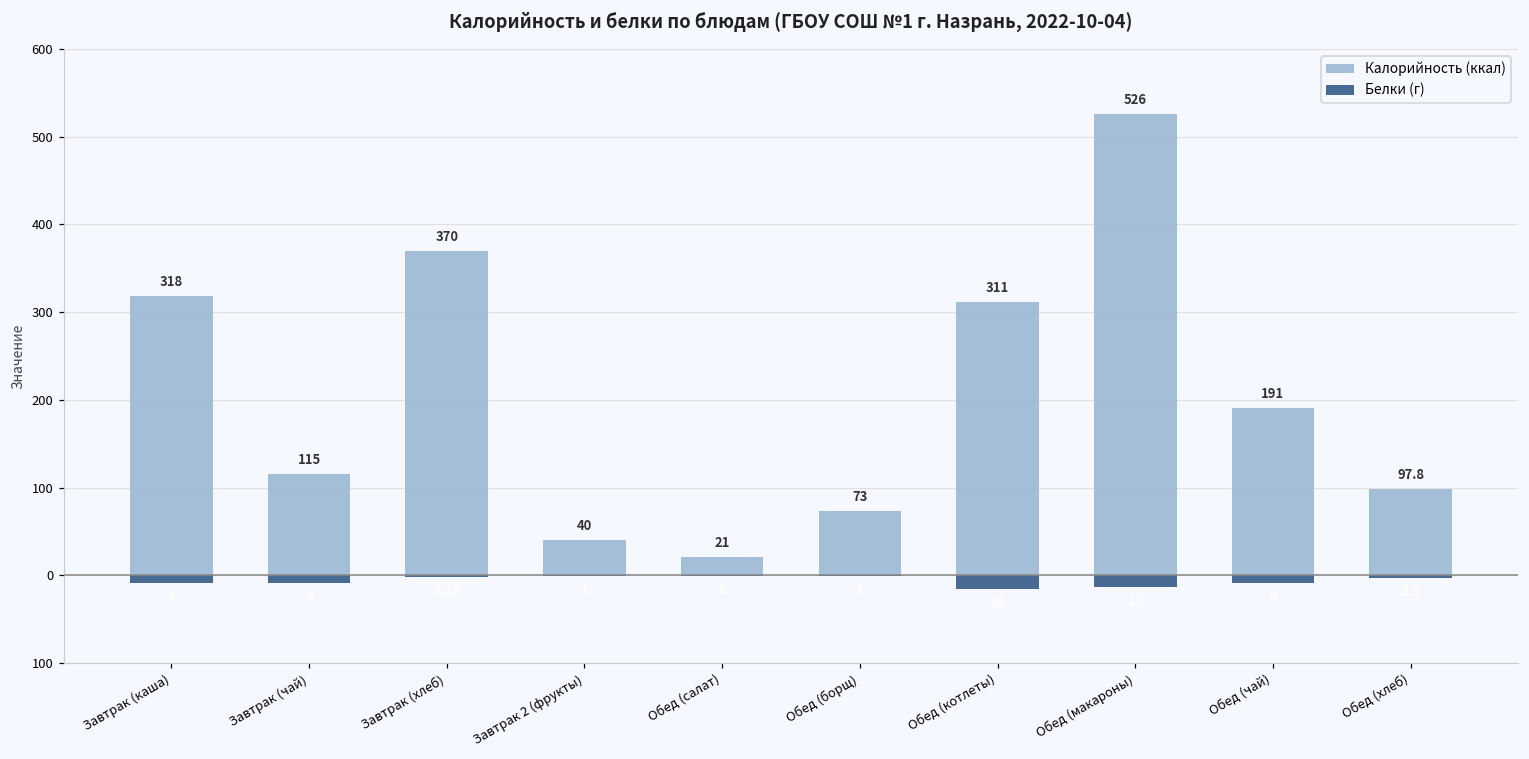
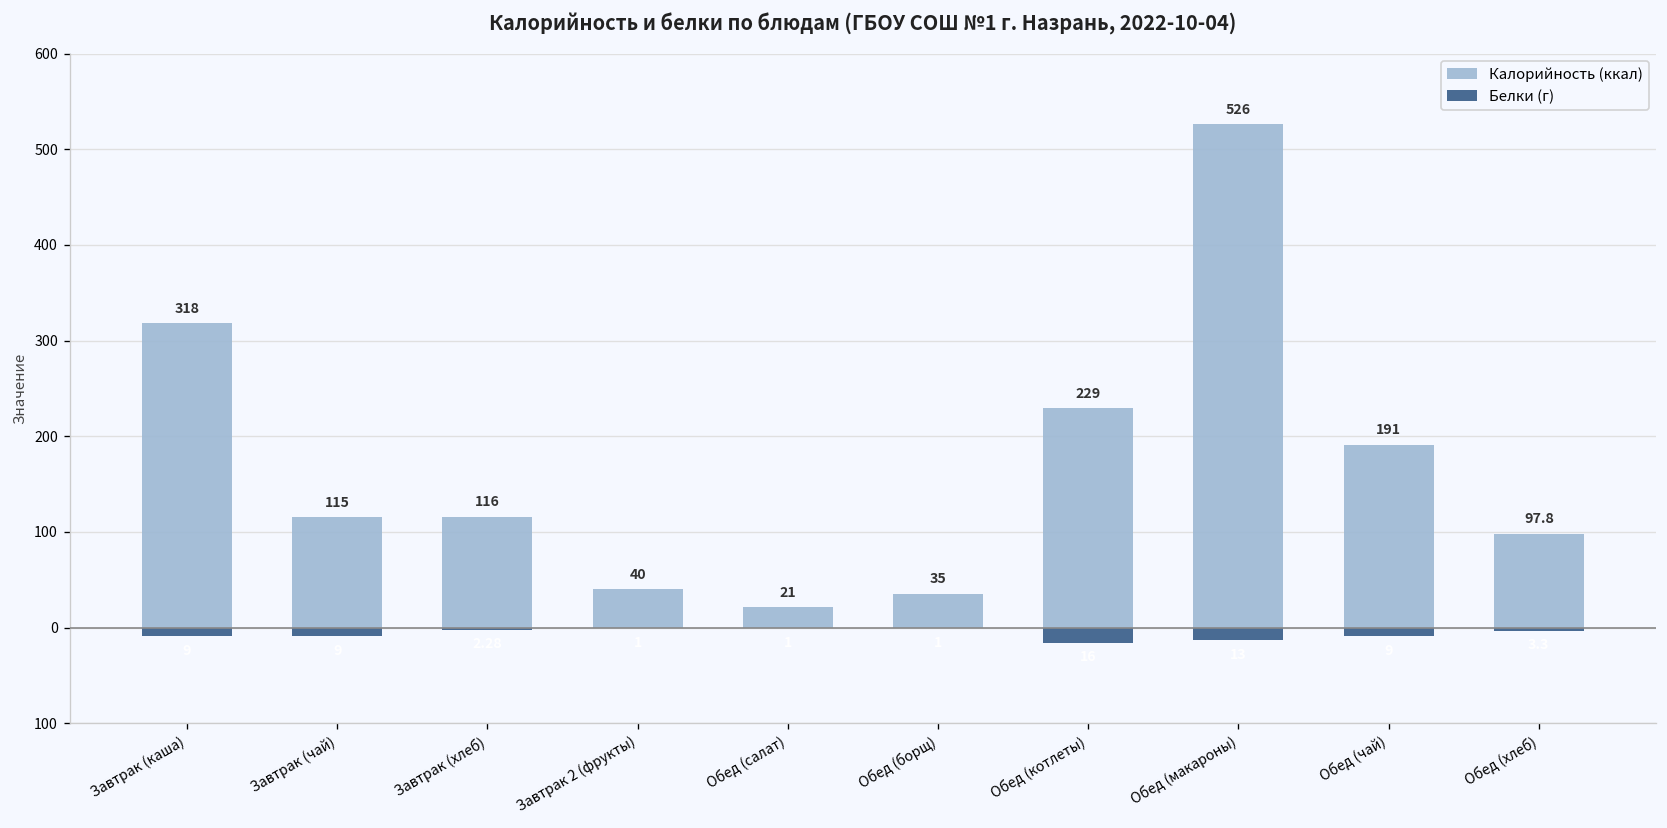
  {
    "Калорийность (ккал)": {
      "Завтрак (каша)": 318,
      "Завтрак (чай)": 115,
-     "Завтрак (хлеб)": 370,
+     "Завтрак (хлеб)": 116,
      "Завтрак 2 (фрукты)": 40,
      "Обед (салат)": 21,
-     "Обед (борщ)": 73,
-     "Обед (котлеты)": 311,
+     "Обед (борщ)": 35,
+     "Обед (котлеты)": 229,
      "Обед (макароны)": 526,
      "Обед (чай)": 191,
      "Обед (хлеб)": 97.8
    }
  }
